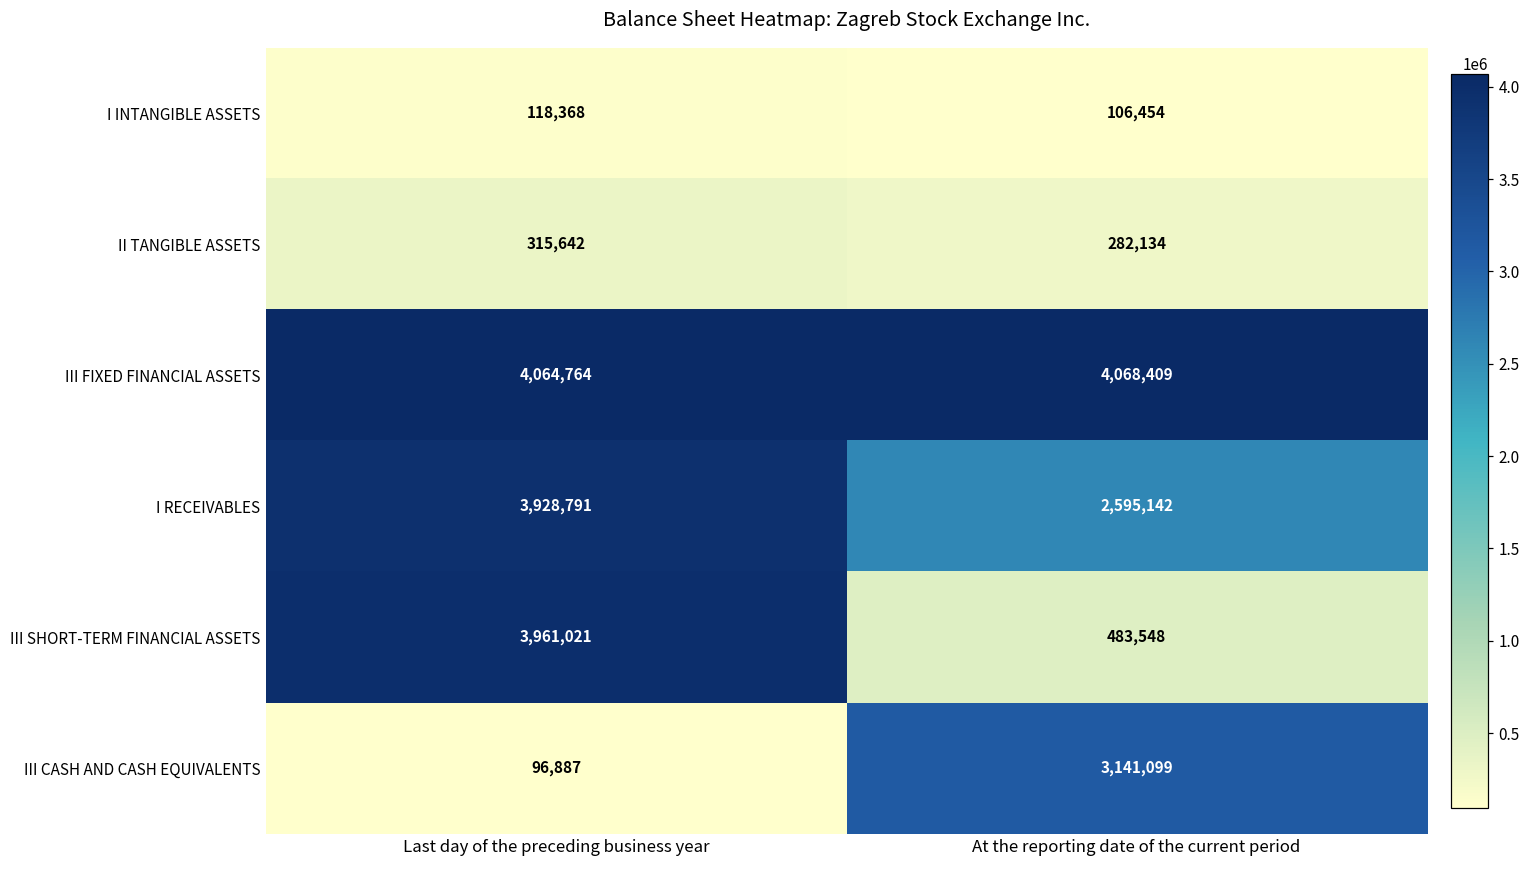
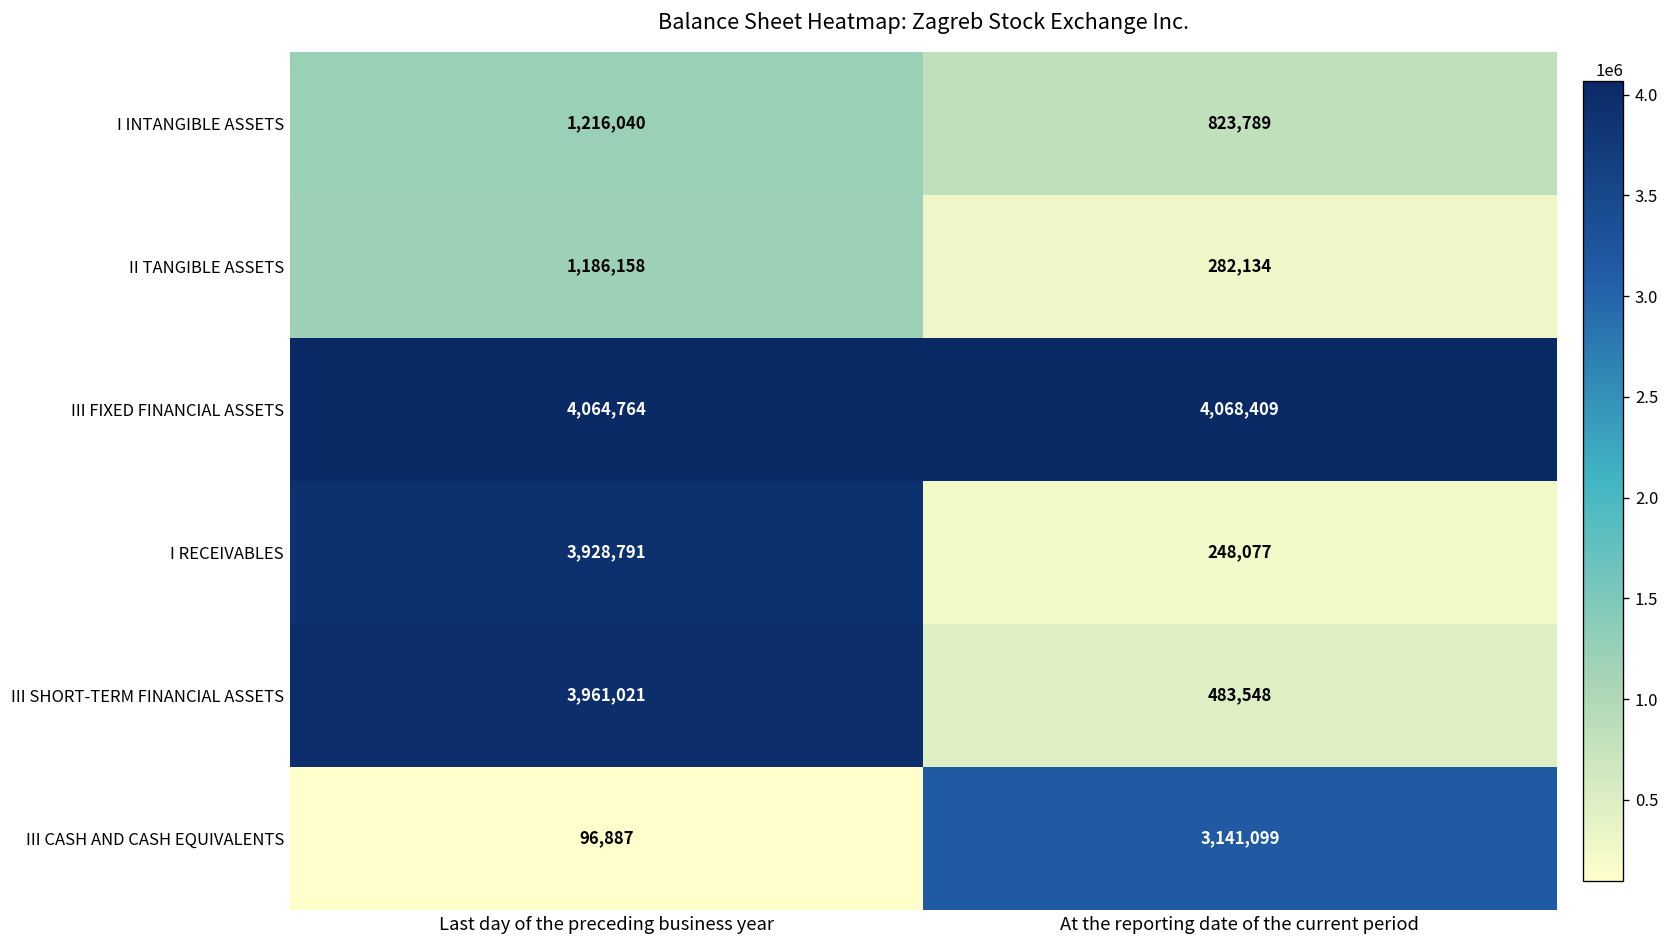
  {
    "I INTANGIBLE ASSETS": {
-     "Last day of the preceding business year": "118,368",
-     "At the reporting date of the current period": "106,454"
+     "Last day of the preceding business year": "1,216,040",
+     "At the reporting date of the current period": "823,789"
    },
    "II TANGIBLE ASSETS": {
-     "Last day of the preceding business year": "315,642",
+     "Last day of the preceding business year": "1,186,158",
      "At the reporting date of the current period": "282,134"
    },
    "III FIXED FINANCIAL ASSETS": {
      "Last day of the preceding business year": "4,064,764",
      "At the reporting date of the current period": "4,068,409"
    },
    "I RECEIVABLES": {
      "Last day of the preceding business year": "3,928,791",
-     "At the reporting date of the current period": "2,595,142"
+     "At the reporting date of the current period": "248,077"
    },
    "III SHORT-TERM FINANCIAL ASSETS": {
      "Last day of the preceding business year": "3,961,021",
      "At the reporting date of the current period": "483,548"
    },
    "III CASH AND CASH EQUIVALENTS": {
      "Last day of the preceding business year": "96,887",
      "At the reporting date of the current period": "3,141,099"
    }
  }
